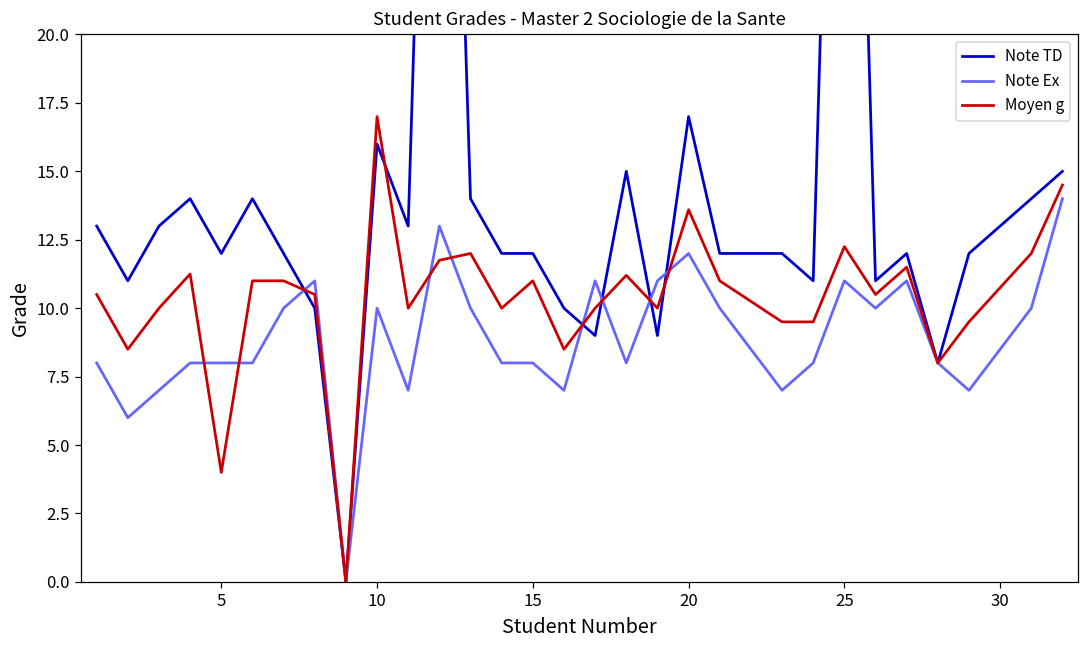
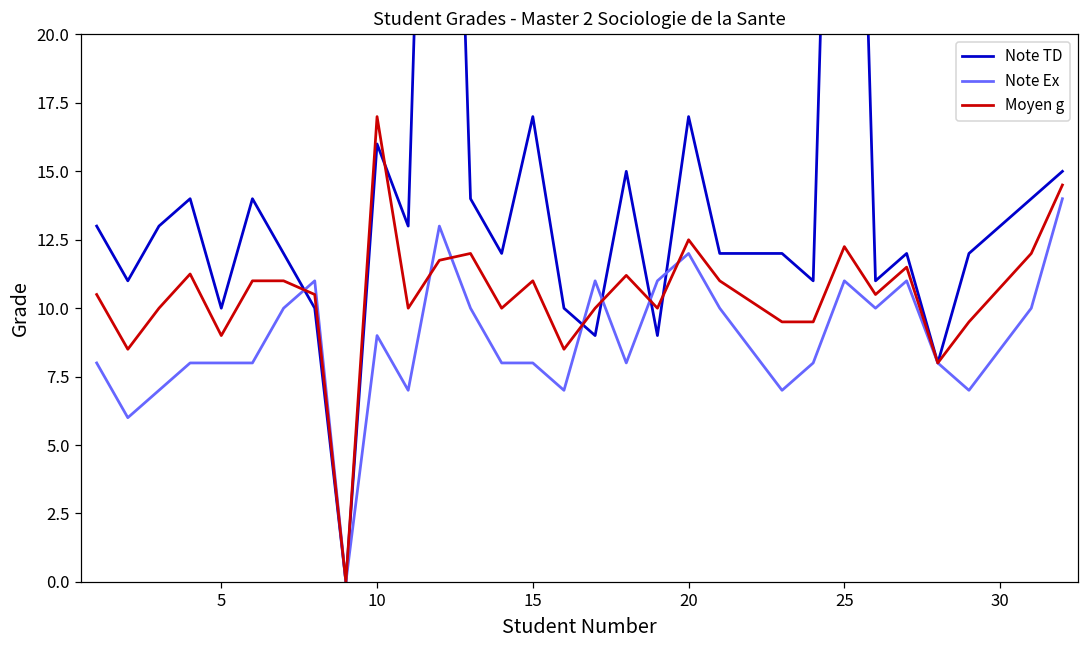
  {
    "Note TD": {
-     "5": 12,
+     "5": 10,
      "10": 16,
-     "15": 12,
+     "15": 17,
      "20": 17
    },
    "Note Ex": {
      "5": 8,
-     "10": 10,
+     "10": 9,
      "15": 8,
      "20": 12,
      "25": 11
    },
    "Moyen g": {
-     "5": 4,
+     "5": 9,
      "10": 17.0,
      "15": 11.0,
-     "20": 13.6,
+     "20": 12.5,
      "25": 12.3
    }
  }
